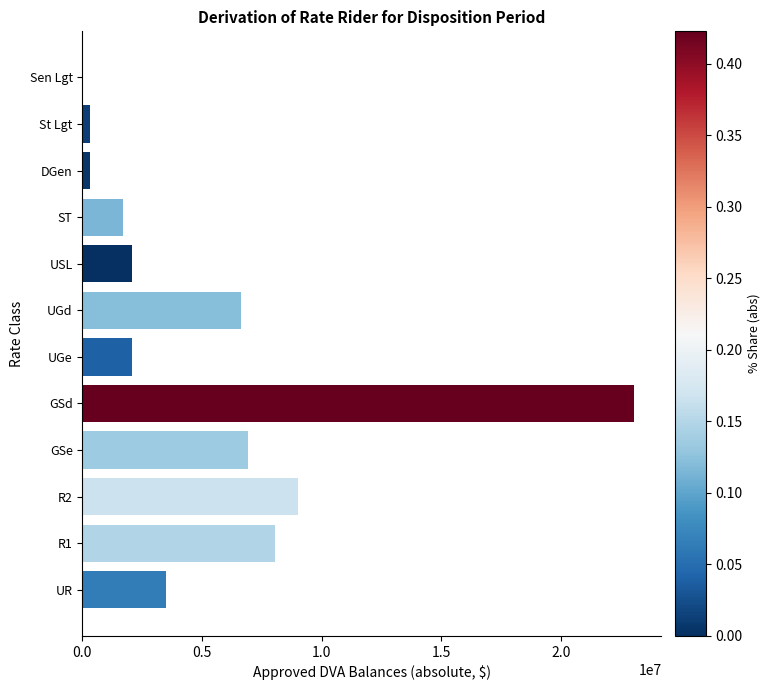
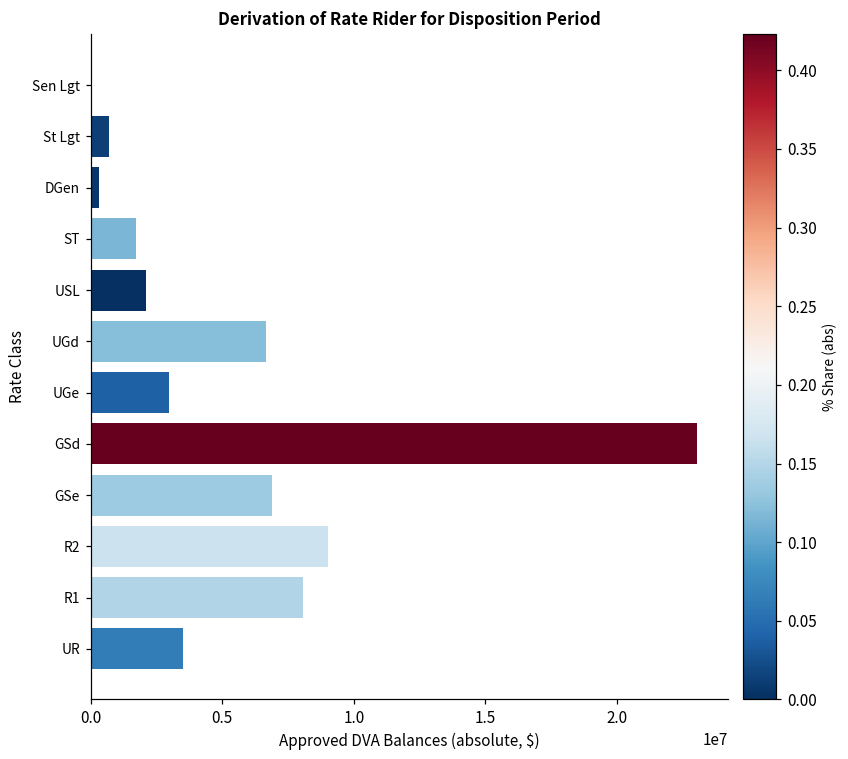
  {
-   "St Lgt": 300000,
+   "St Lgt": 700000,
    "DGen": 300000,
    "ST": 1700000,
    "USL": 2100000,
    "UGd": 6600000,
-   "UGe": 2100000,
+   "UGe": 3000000,
    "GSd": 23000000,
    "GSe": 6900000,
    "R2": 9000000,
    "R1": 8100000,
    "UR": 3500000
  }
